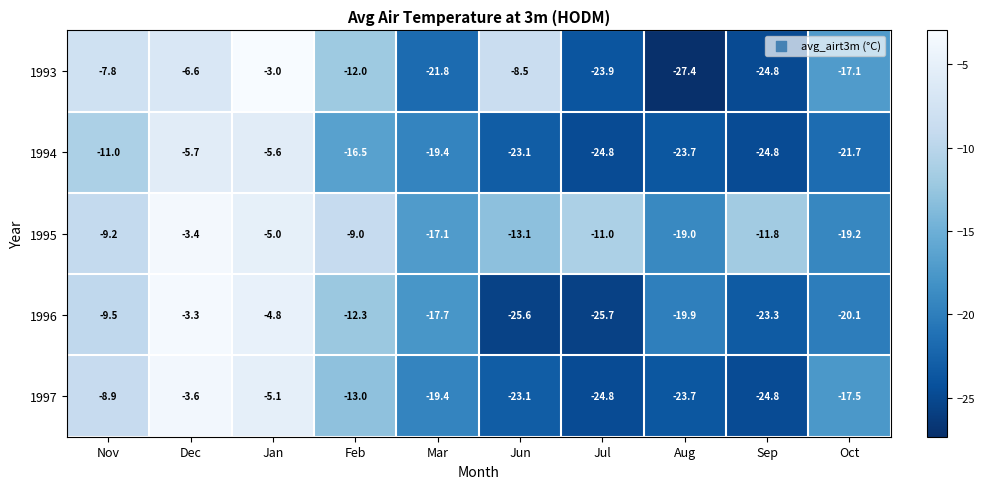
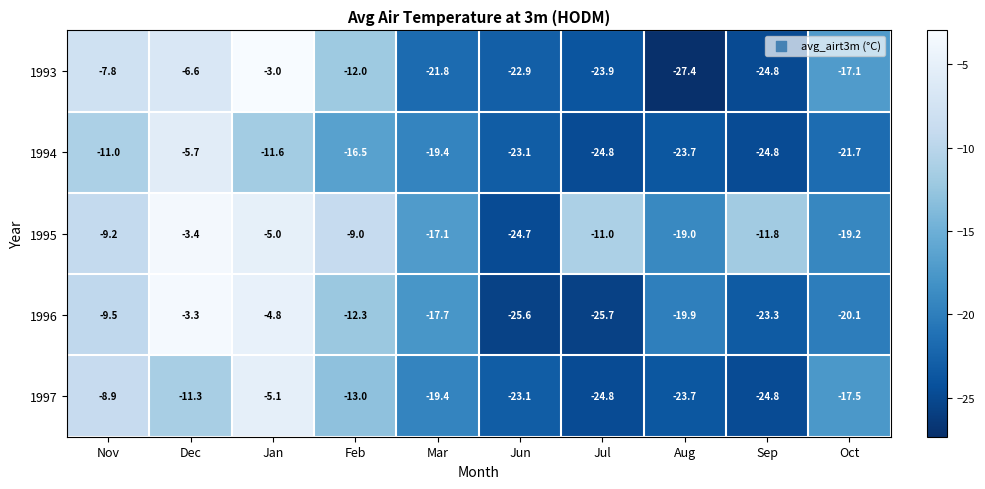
  {
    "1993": {
      "Nov": -7.8,
      "Dec": -6.6,
      "Jan": -3.0,
      "Feb": -12.0,
      "Mar": -21.8,
-     "Jun": -8.5,
+     "Jun": -22.9,
      "Jul": -23.9,
      "Aug": -27.4,
      "Sep": -24.8,
      "Oct": -17.1
    },
    "1994": {
      "Nov": -11.0,
      "Dec": -5.7,
-     "Jan": -5.6,
+     "Jan": -11.6,
      "Feb": -16.5,
      "Mar": -19.4,
      "Jun": -23.1,
      "Jul": -24.8,
      "Aug": -23.7,
      "Sep": -24.8,
      "Oct": -21.7
    },
    "1995": {
      "Nov": -9.2,
      "Dec": -3.4,
      "Jan": -5.0,
      "Feb": -9.0,
      "Mar": -17.1,
-     "Jun": -13.1,
+     "Jun": -24.7,
      "Jul": -11.0,
      "Aug": -19.0,
      "Sep": -11.8,
      "Oct": -19.2
    },
    "1996": {
      "Nov": -9.5,
      "Dec": -3.3,
      "Jan": -4.8,
      "Feb": -12.3,
      "Mar": -17.7,
      "Jun": -25.6,
      "Jul": -25.7,
      "Aug": -19.9,
      "Sep": -23.3,
      "Oct": -20.1
    },
    "1997": {
      "Nov": -8.9,
-     "Dec": -3.6,
+     "Dec": -11.3,
      "Jan": -5.1,
      "Feb": -13.0,
      "Mar": -19.4,
      "Jun": -23.1,
      "Jul": -24.8,
      "Aug": -23.7,
      "Sep": -24.8,
      "Oct": -17.5
    }
  }
